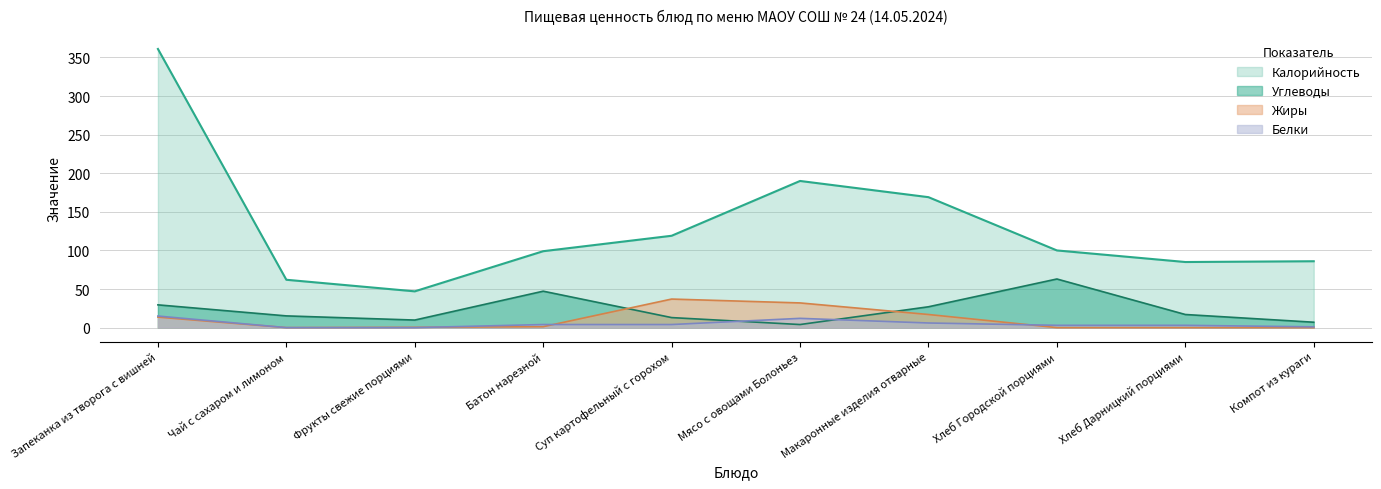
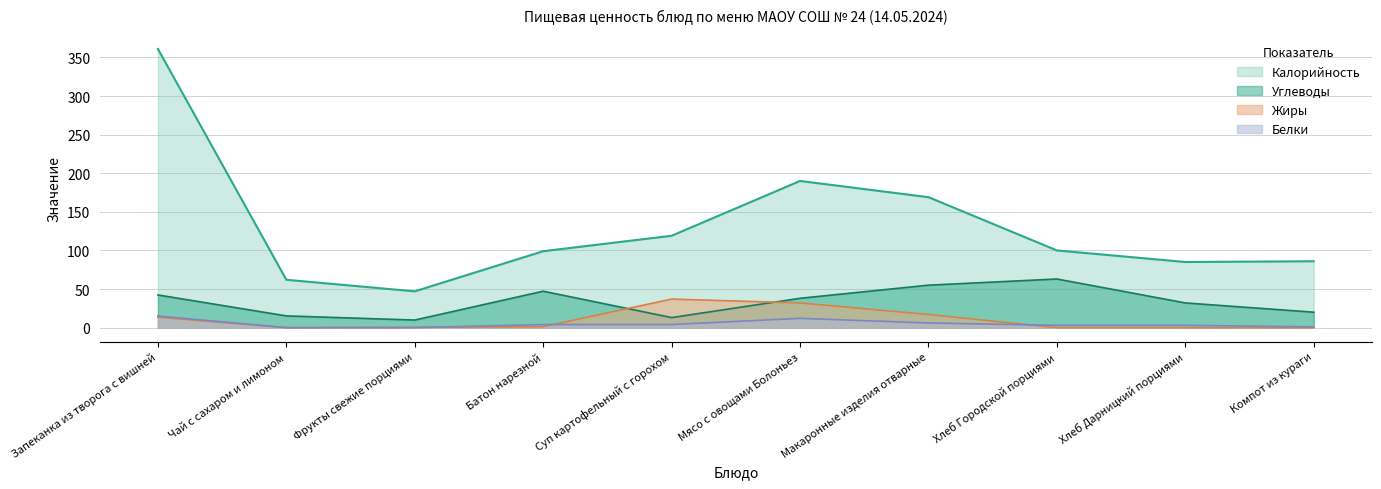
  {
    "Углеводы": {
-     "Запеканка из творога с вишней": 30,
+     "Запеканка из творога с вишней": 40,
      "Чай с сахаром и лимоном": 20,
      "Фрукты свежие порциями": 10,
      "Батон нарезной": 50,
      "Суп картофельный с горохом": 10,
-     "Мясо с овощами Болоньез": 0,
-     "Макаронные изделия отварные": 30,
+     "Мясо с овощами Болоньез": 40,
+     "Макаронные изделия отварные": 60,
      "Хлеб Городской порциями": 60,
-     "Хлеб Дарницкий порциями": 20,
-     "Компот из кураги": 10
+     "Хлеб Дарницкий порциями": 30,
+     "Компот из кураги": 20
    },
    "Жиры": {
      "Суп картофельный с горохом": 40,
      "Мясо с овощами Болоньез": 30,
      "Макаронные изделия отварные": 20
    }
  }
